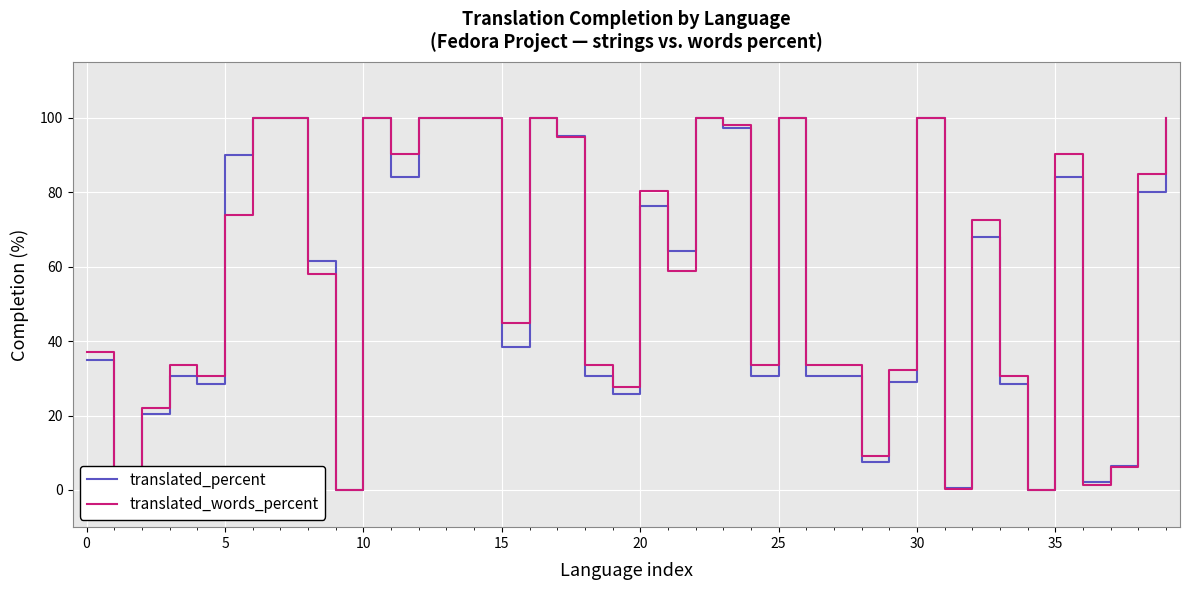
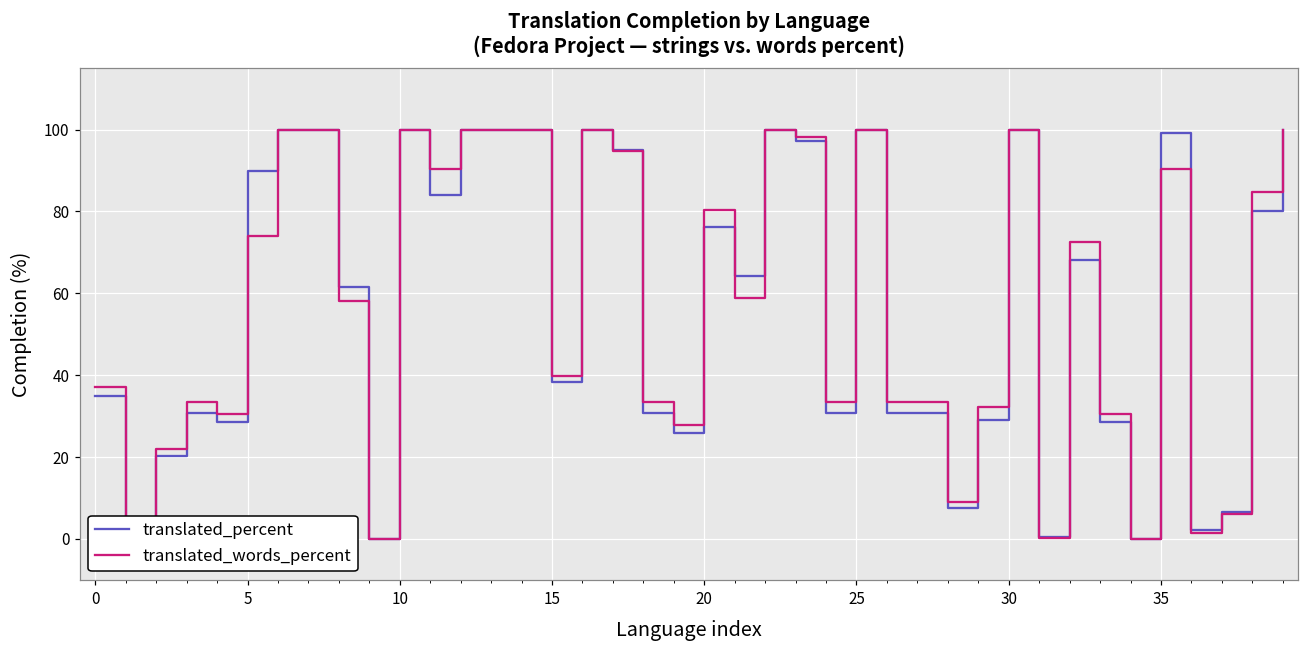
  {
    "translated_percent": {
      "0": 35,
      "5": 90,
      "15": 38,
      "20": 76,
-     "35": 84
+     "35": 99
    },
    "translated_words_percent": {
      "0": 37,
      "5": 74,
-     "15": 45,
+     "15": 40,
      "20": 80,
      "35": 90
    }
  }
